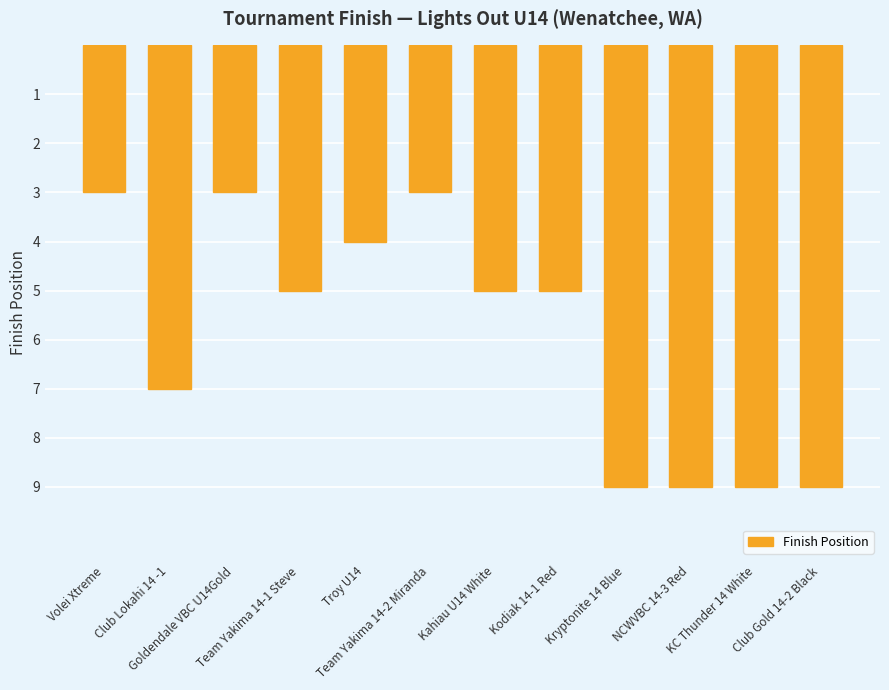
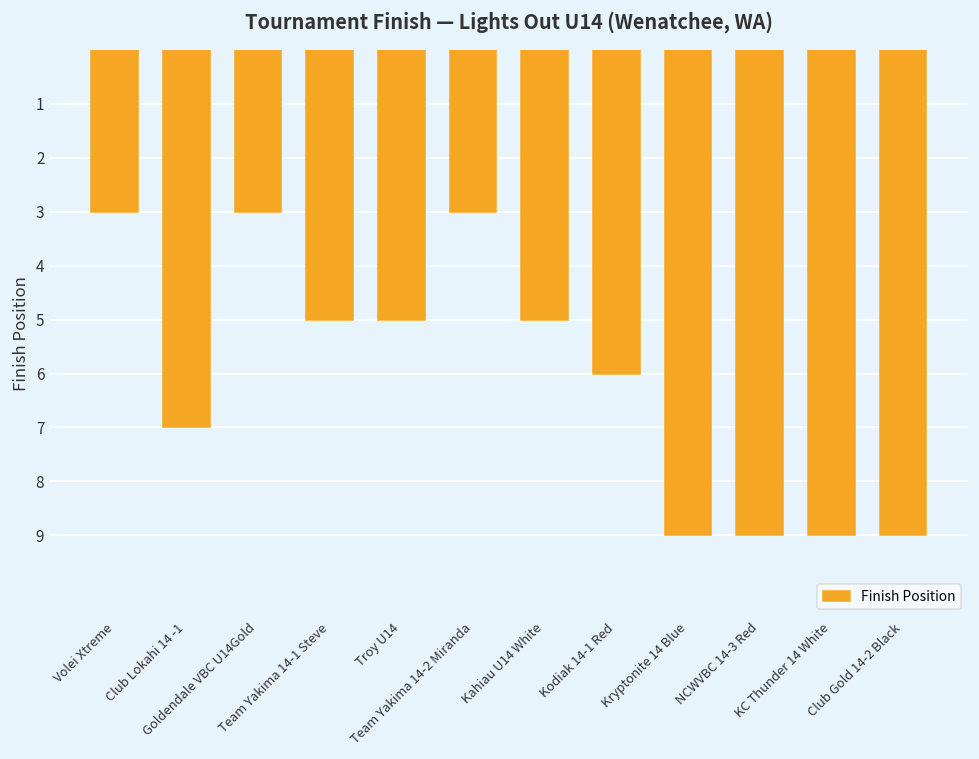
  {
    "Volei Xtreme": 3,
    "Club Lokahi 14 -1": 7,
    "Goldendale VBC U14Gold": 3,
    "Team Yakima 14-1 Steve": 5,
-   "Troy U14": 4,
+   "Troy U14": 5,
    "Team Yakima 14-2 Miranda": 3,
    "Kahiau U14 White": 5,
-   "Kodiak 14-1 Red": 5,
+   "Kodiak 14-1 Red": 6,
    "Kryptonite 14 Blue": 9,
    "NCWVBC 14-3 Red": 9,
    "KC Thunder 14 White": 9,
    "Club Gold 14-2 Black": 9
  }
